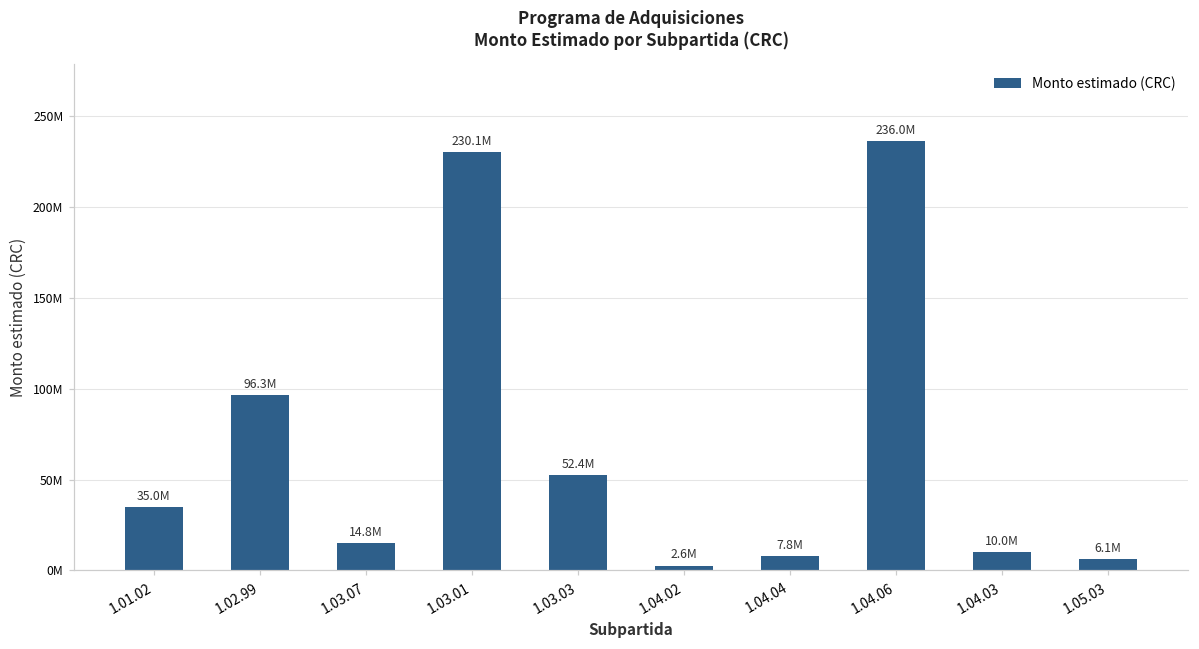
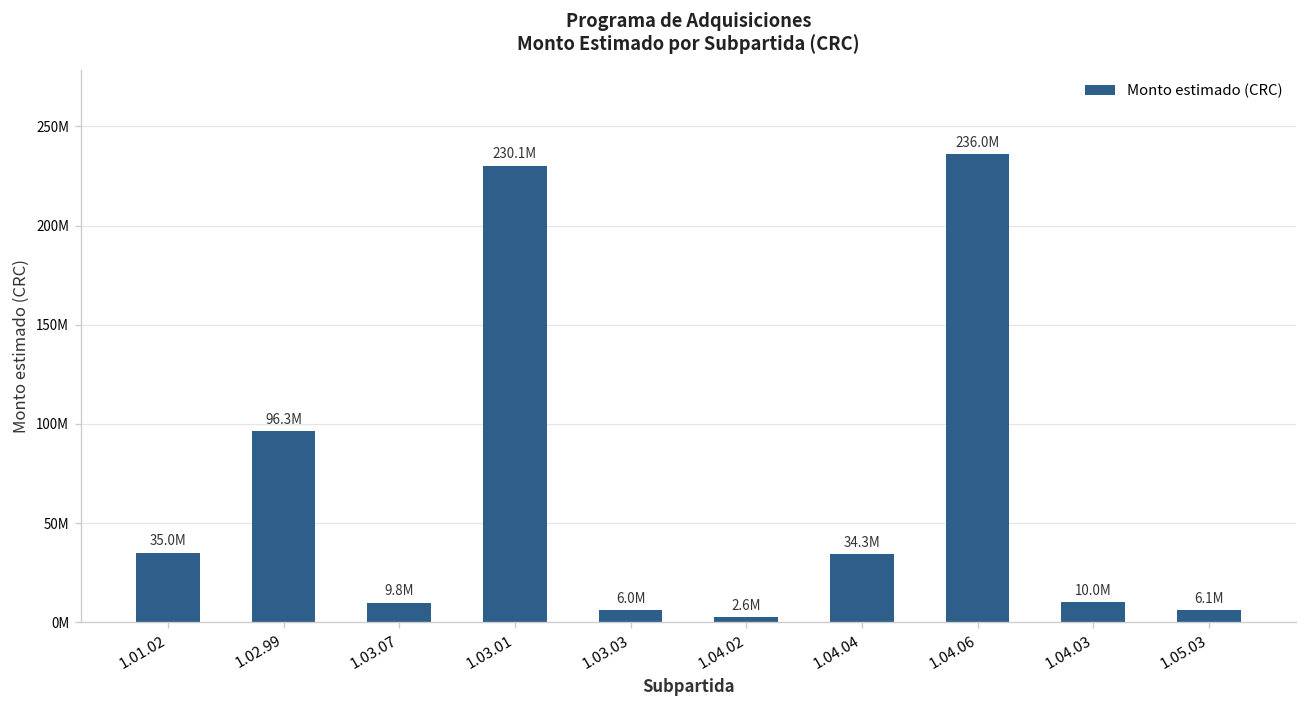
  {
    "1.01.02": "35.0M",
    "1.02.99": "96.3M",
-   "1.03.07": "14.8M",
+   "1.03.07": "9.8M",
    "1.03.01": "230.1M",
-   "1.03.03": "52.4M",
+   "1.03.03": "6.0M",
    "1.04.02": "2.6M",
-   "1.04.04": "7.8M",
+   "1.04.04": "34.3M",
    "1.04.06": "236.0M",
    "1.04.03": "10.0M",
    "1.05.03": "6.1M"
  }
